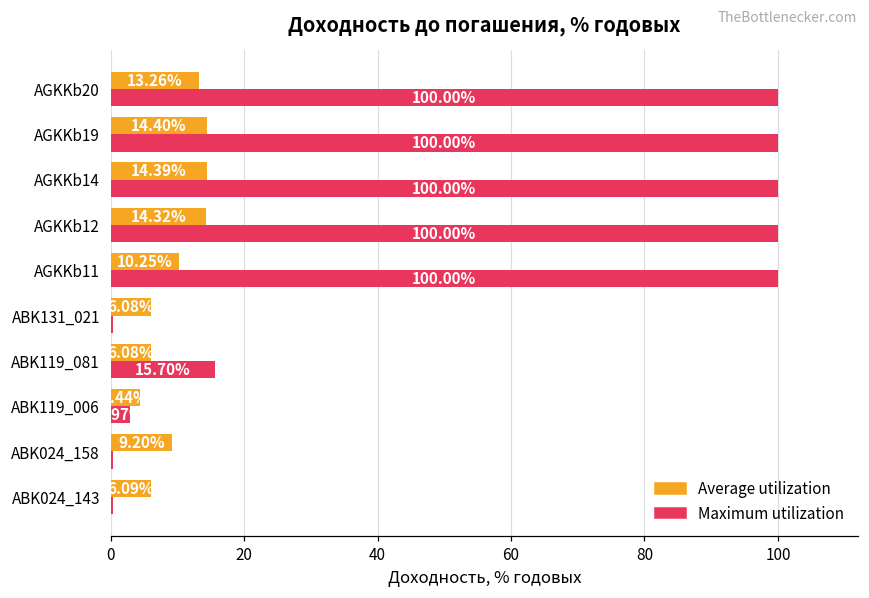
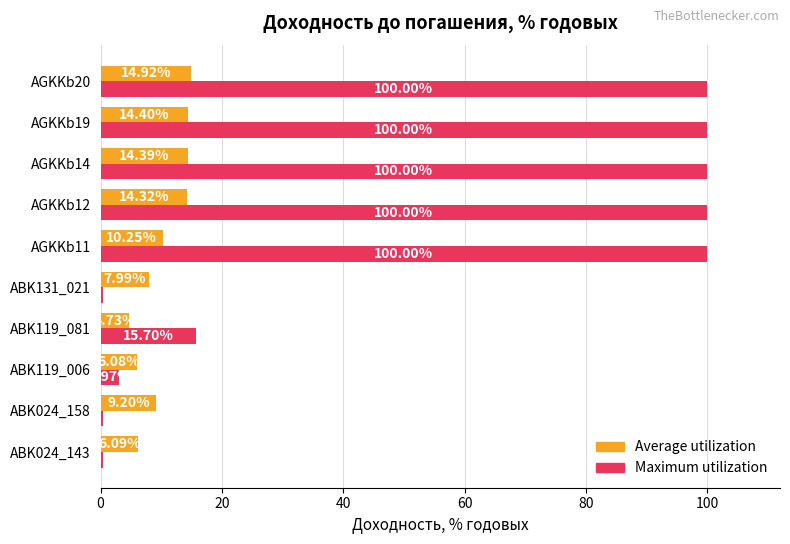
  {
    "Average utilization": {
-     "AGKKb20": "13.26%",
+     "AGKKb20": "14.92%",
      "AGKKb19": "14.40%",
      "AGKKb14": "14.39%",
      "AGKKb12": "14.32%",
      "AGKKb11": "10.25%",
-     "ABK131_021": "6.08%",
-     "ABK119_081": "6.08%",
-     "ABK119_006": "4.44%",
+     "ABK131_021": "7.99%",
+     "ABK119_081": "4.73%",
+     "ABK119_006": "6.08%",
      "ABK024_158": "9.20%",
      "ABK024_143": "6.09%"
    },
    "Maximum utilization": {
      "AGKKb20": "100.00%",
      "AGKKb19": "100.00%",
      "AGKKb14": "100.00%",
      "AGKKb12": "100.00%",
      "AGKKb11": "100.00%",
      "ABK119_081": "15.70%"
    }
  }
